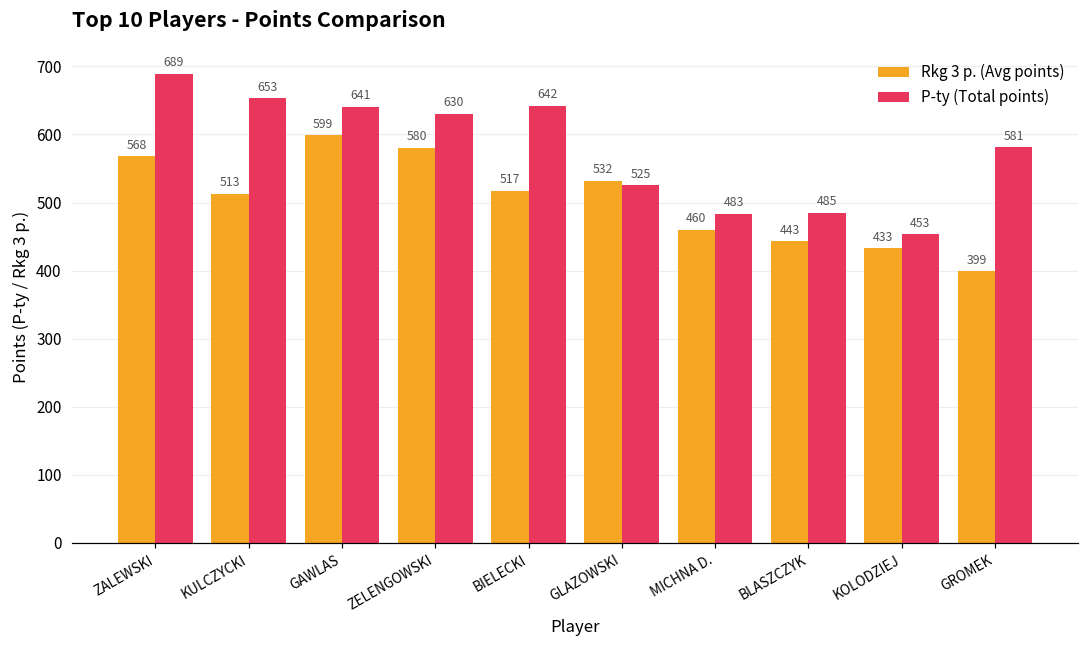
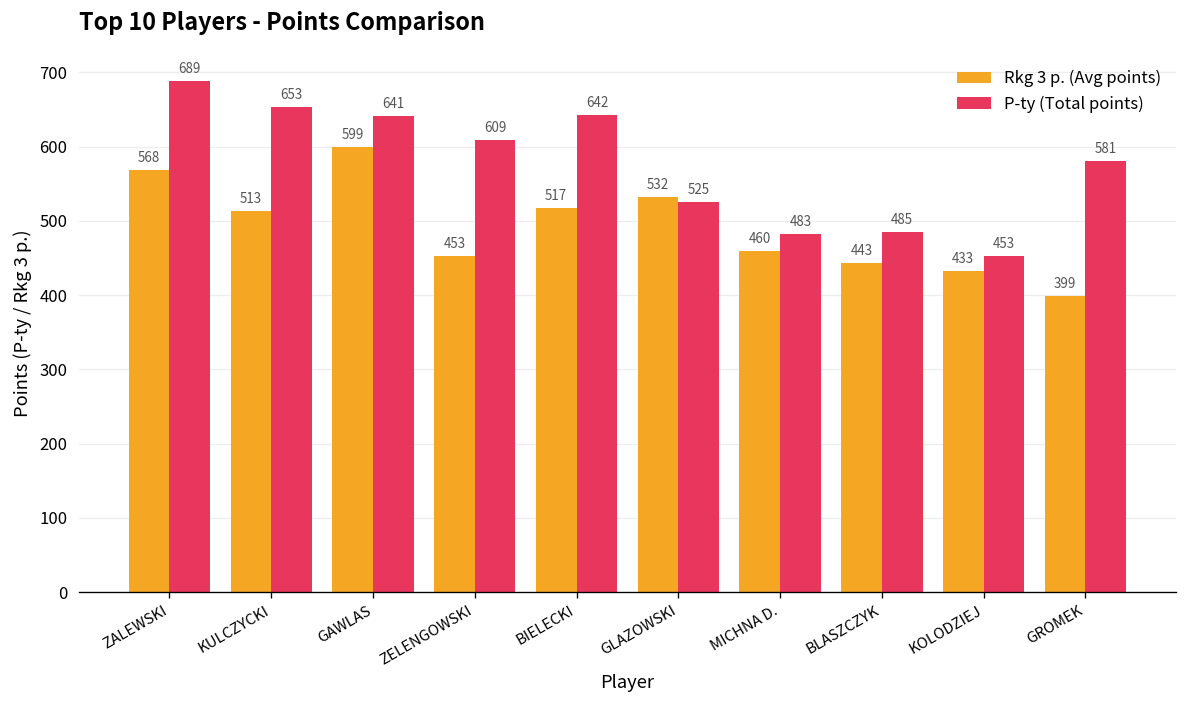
  {
    "Rkg 3 p. (Avg points)": {
      "ZALEWSKI": 568,
      "KULCZYCKI": 513,
      "GAWLAS": 599,
-     "ZELENGOWSKI": 580,
+     "ZELENGOWSKI": 453,
      "BIELECKI": 517,
      "GLAZOWSKI": 532,
      "MICHNA D.": 460,
      "BLASZCZYK": 443,
      "KOLODZIEJ": 433,
      "GROMEK": 399
    },
    "P-ty (Total points)": {
      "ZALEWSKI": 689,
      "KULCZYCKI": 653,
      "GAWLAS": 641,
-     "ZELENGOWSKI": 630,
+     "ZELENGOWSKI": 609,
      "BIELECKI": 642,
      "GLAZOWSKI": 525,
      "MICHNA D.": 483,
      "BLASZCZYK": 485,
      "KOLODZIEJ": 453,
      "GROMEK": 581
    }
  }
